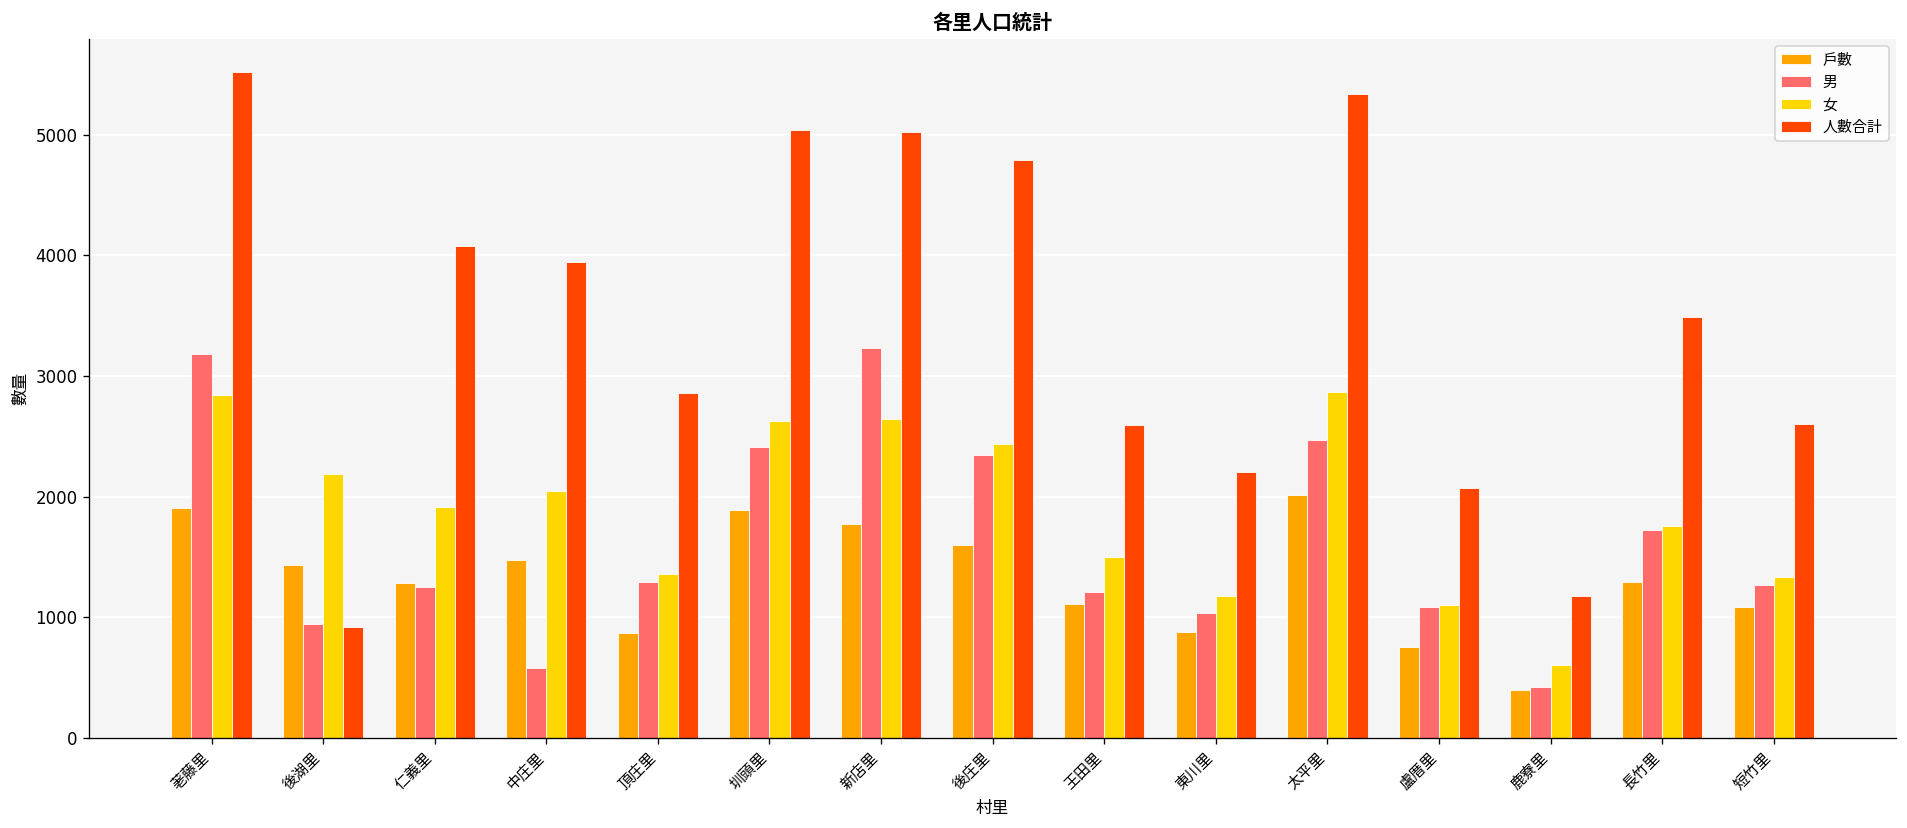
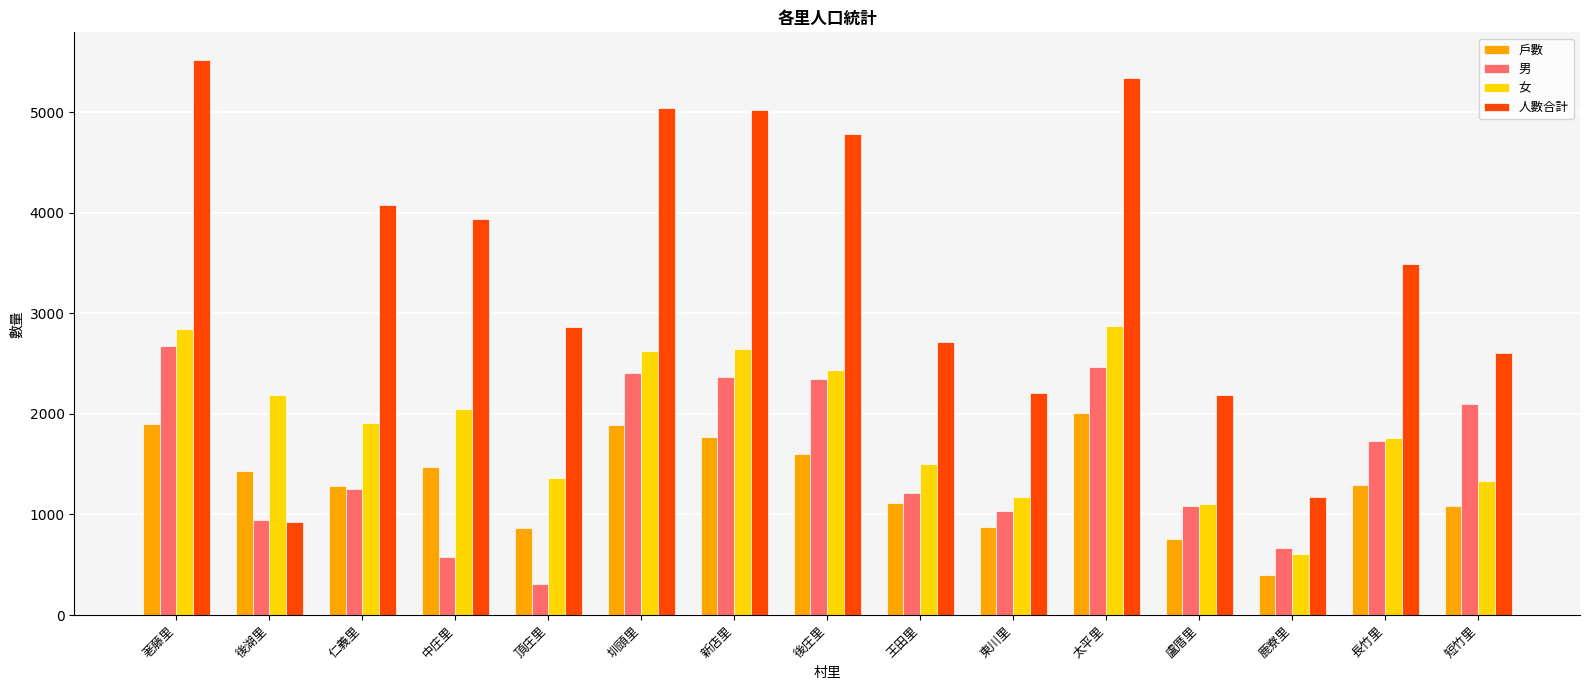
  {
    "男": {
-     "荖藤里": 3180,
+     "荖藤里": 2670,
      "後湖里": 950,
      "仁義里": 1250,
      "中庄里": 580,
-     "頂庄里": 1290,
+     "頂庄里": 310,
      "圳頭里": 2410,
-     "新店里": 3230,
+     "新店里": 2370,
      "後庄里": 2350,
      "王田里": 1210,
      "東川里": 1040,
      "太平里": 2470,
      "盧厝里": 1090,
-     "鹿寮里": 420,
+     "鹿寮里": 670,
      "長竹里": 1730,
-     "短竹里": 1270
+     "短竹里": 2100
    },
    "人數合計": {
      "荖藤里": 5520,
      "後湖里": 920,
      "仁義里": 4070,
      "中庄里": 3940,
      "頂庄里": 2860,
      "圳頭里": 5040,
      "新店里": 5020,
      "後庄里": 4790,
-     "王田里": 2600,
+     "王田里": 2720,
      "東川里": 2210,
      "太平里": 5340,
-     "盧厝里": 2080,
+     "盧厝里": 2190,
      "鹿寮里": 1180,
      "長竹里": 3490,
      "短竹里": 2610
    }
  }
